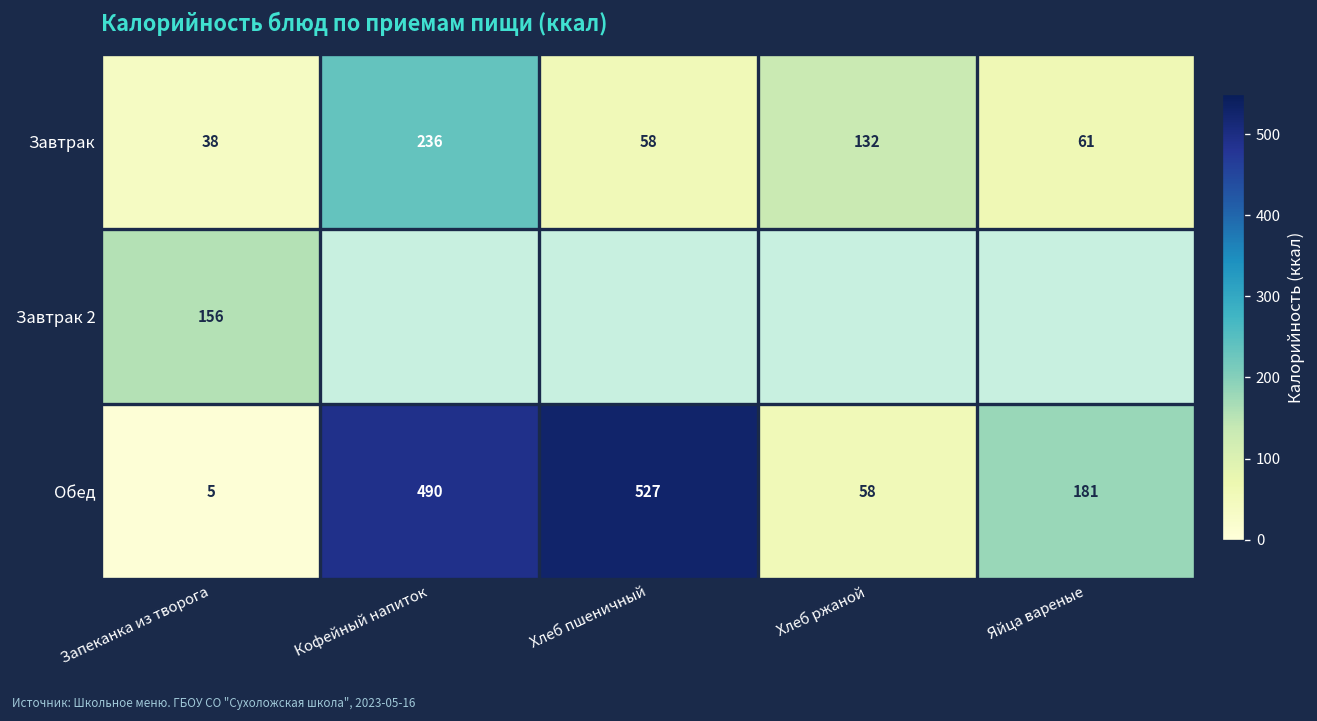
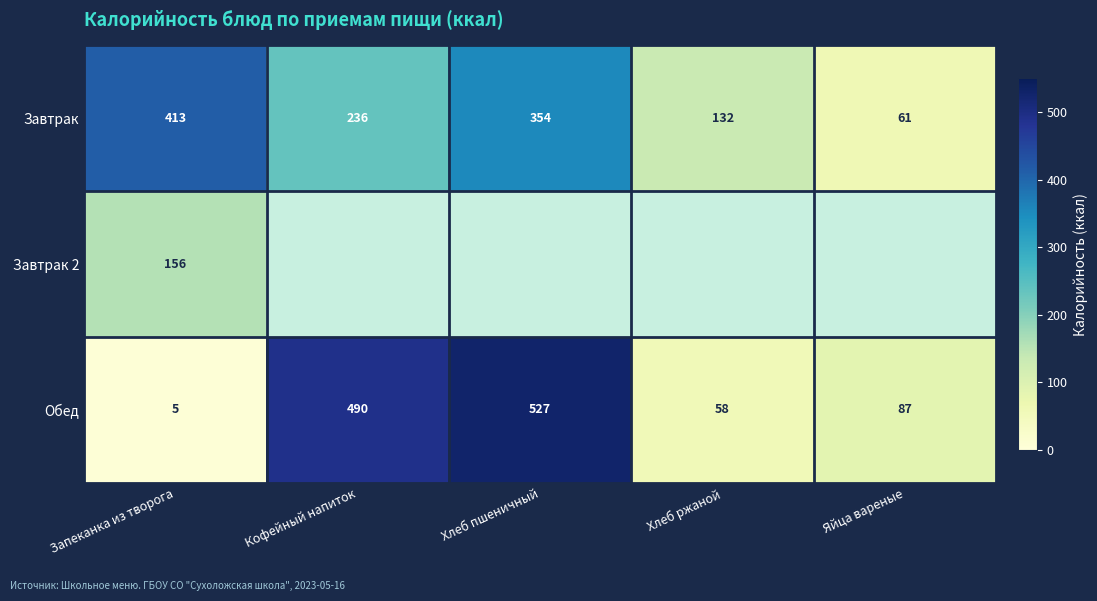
  {
    "Завтрак": {
-     "Запеканка из творога": 38,
+     "Запеканка из творога": 413,
      "Кофейный напиток": 236,
-     "Хлеб пшеничный": 58,
+     "Хлеб пшеничный": 354,
      "Хлеб ржаной": 132,
      "Яйца вареные": 61
    },
    "Завтрак 2": {
      "Запеканка из творога": 156
    },
    "Обед": {
      "Запеканка из творога": 5,
      "Кофейный напиток": 490,
      "Хлеб пшеничный": 527,
      "Хлеб ржаной": 58,
-     "Яйца вареные": 181
+     "Яйца вареные": 87
    }
  }
